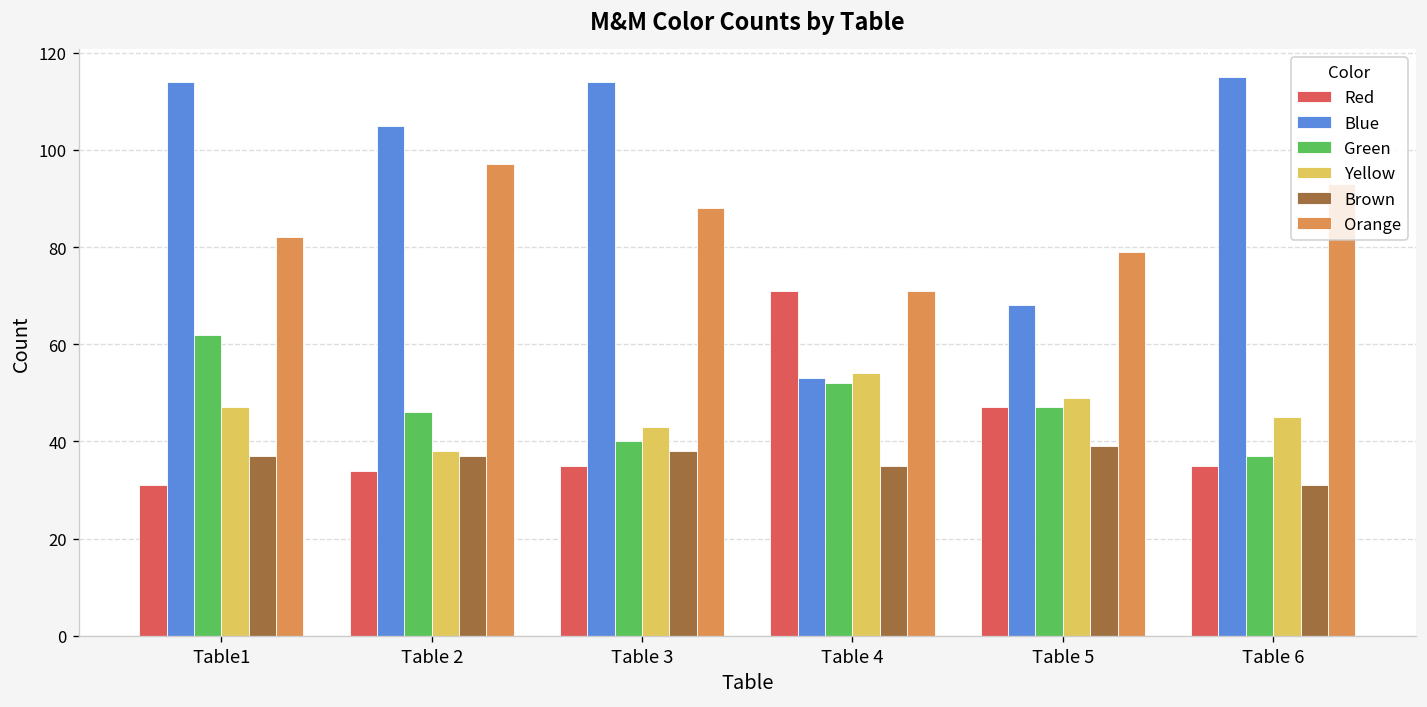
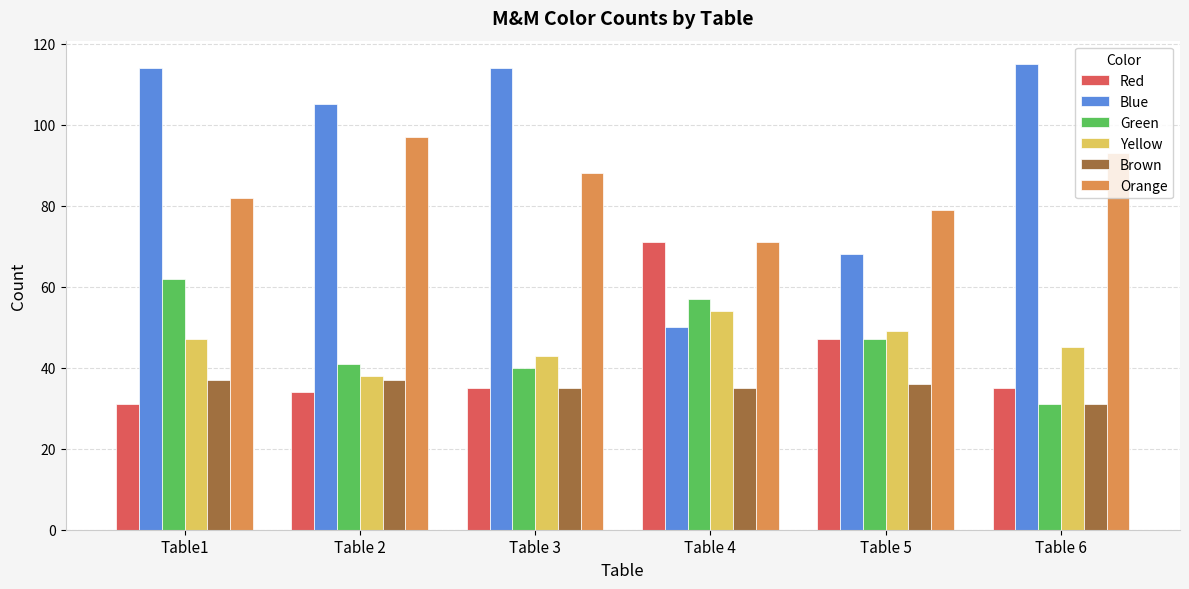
  {
    "Blue": {
      "Table1": 114,
      "Table 2": 105,
      "Table 3": 114,
-     "Table 4": 53,
+     "Table 4": 50,
      "Table 5": 68,
      "Table 6": 115
    },
    "Green": {
      "Table1": 62,
-     "Table 2": 46,
+     "Table 2": 41,
      "Table 3": 40,
-     "Table 4": 52,
+     "Table 4": 57,
      "Table 5": 47,
-     "Table 6": 37
+     "Table 6": 31
    },
    "Brown": {
      "Table1": 37,
      "Table 2": 37,
-     "Table 3": 38,
+     "Table 3": 35,
      "Table 4": 35,
-     "Table 5": 39,
+     "Table 5": 36,
      "Table 6": 31
    }
  }
